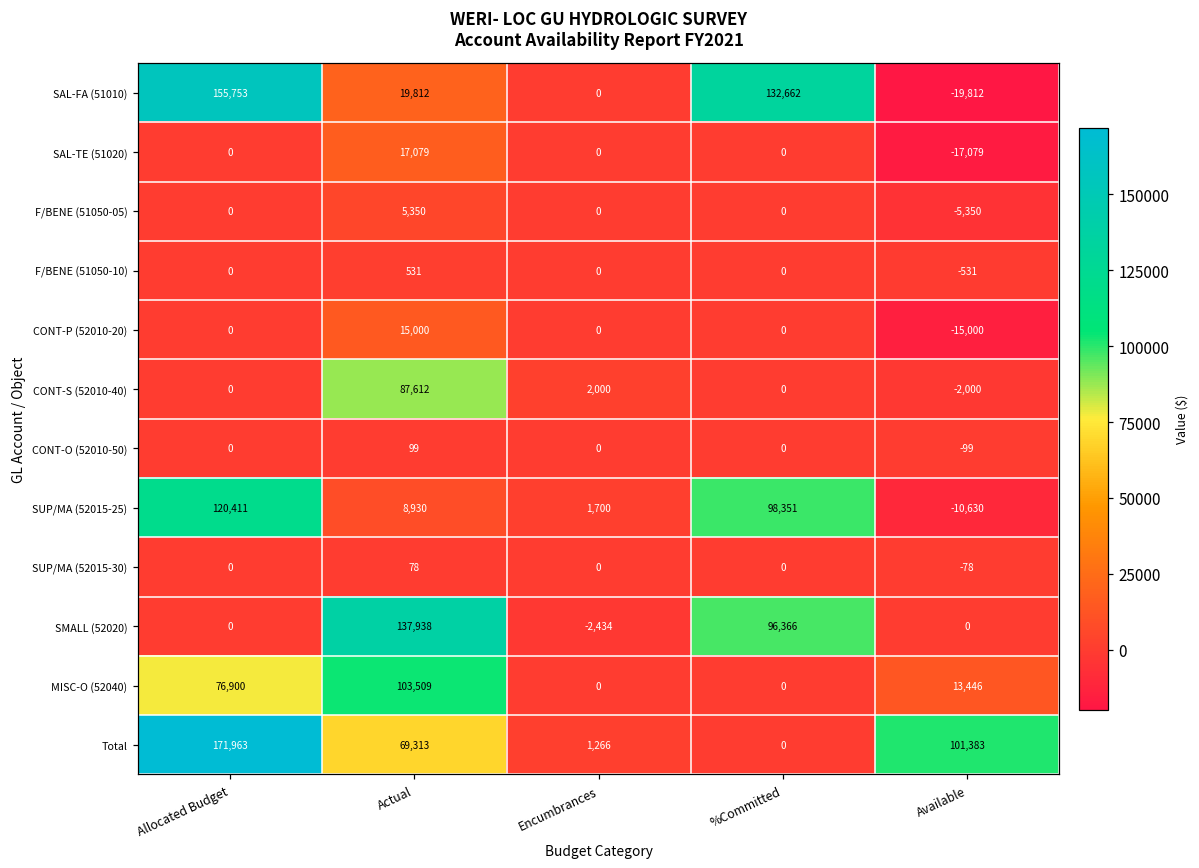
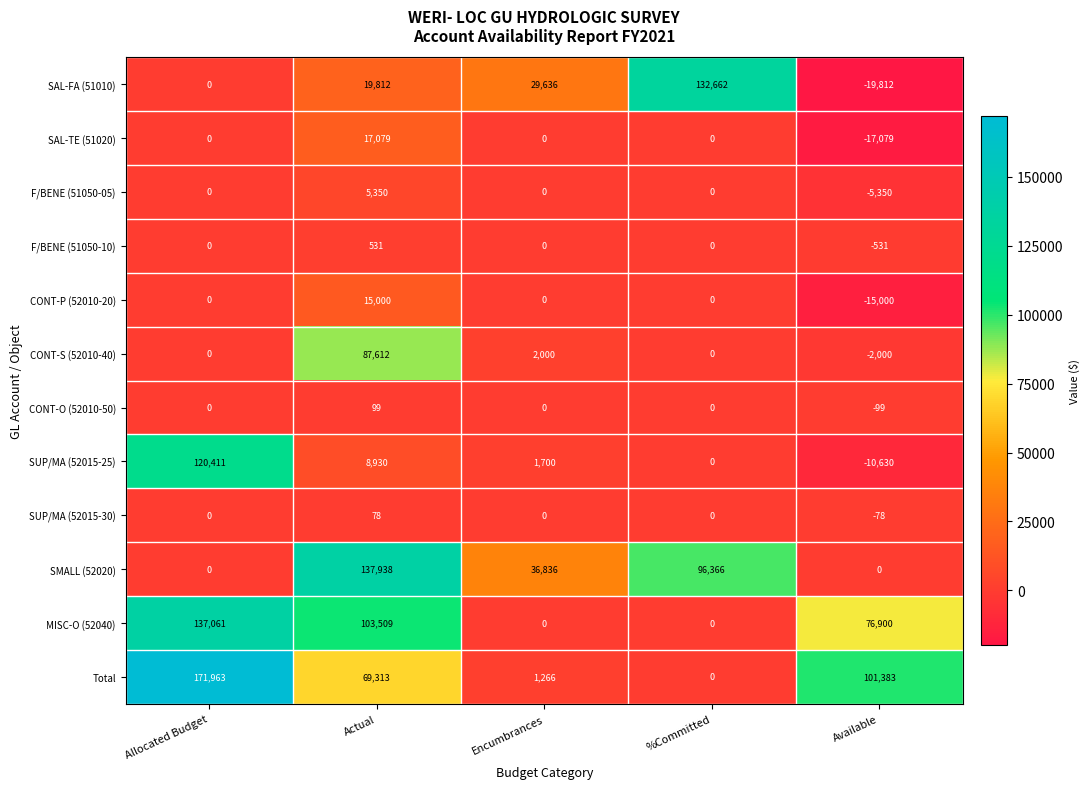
  {
    "SAL-FA (51010)": {
-     "Allocated Budget": "155,753",
+     "Allocated Budget": "0",
      "Actual": "19,812",
-     "Encumbrances": "0",
+     "Encumbrances": "29,636",
      "%Committed": "132,662",
      "Available": "-19,812"
    },
    "SAL-TE (51020)": {
      "Allocated Budget": "0",
      "Actual": "17,079",
      "Encumbrances": "0",
      "%Committed": "0",
      "Available": "-17,079"
    },
    "F/BENE (51050-05)": {
      "Allocated Budget": "0",
      "Actual": "5,350",
      "Encumbrances": "0",
      "%Committed": "0",
      "Available": "-5,350"
    },
    "F/BENE (51050-10)": {
      "Allocated Budget": "0",
      "Actual": "531",
      "Encumbrances": "0",
      "%Committed": "0",
      "Available": "-531"
    },
    "CONT-P (52010-20)": {
      "Allocated Budget": "0",
      "Actual": "15,000",
      "Encumbrances": "0",
      "%Committed": "0",
      "Available": "-15,000"
    },
    "CONT-S (52010-40)": {
      "Allocated Budget": "0",
      "Actual": "87,612",
      "Encumbrances": "2,000",
      "%Committed": "0",
      "Available": "-2,000"
    },
    "CONT-O (52010-50)": {
      "Allocated Budget": "0",
      "Actual": "99",
      "Encumbrances": "0",
      "%Committed": "0",
      "Available": "-99"
    },
    "SUP/MA (52015-25)": {
      "Allocated Budget": "120,411",
      "Actual": "8,930",
      "Encumbrances": "1,700",
-     "%Committed": "98,351",
+     "%Committed": "0",
      "Available": "-10,630"
    },
    "SUP/MA (52015-30)": {
      "Allocated Budget": "0",
      "Actual": "78",
      "Encumbrances": "0",
      "%Committed": "0",
      "Available": "-78"
    },
    "SMALL (52020)": {
      "Allocated Budget": "0",
      "Actual": "137,938",
-     "Encumbrances": "-2,434",
+     "Encumbrances": "36,836",
      "%Committed": "96,366",
      "Available": "0"
    },
    "MISC-O (52040)": {
-     "Allocated Budget": "76,900",
+     "Allocated Budget": "137,061",
      "Actual": "103,509",
      "Encumbrances": "0",
      "%Committed": "0",
-     "Available": "13,446"
+     "Available": "76,900"
    },
    "Total": {
      "Allocated Budget": "171,963",
      "Actual": "69,313",
      "Encumbrances": "1,266",
      "%Committed": "0",
      "Available": "101,383"
    }
  }
